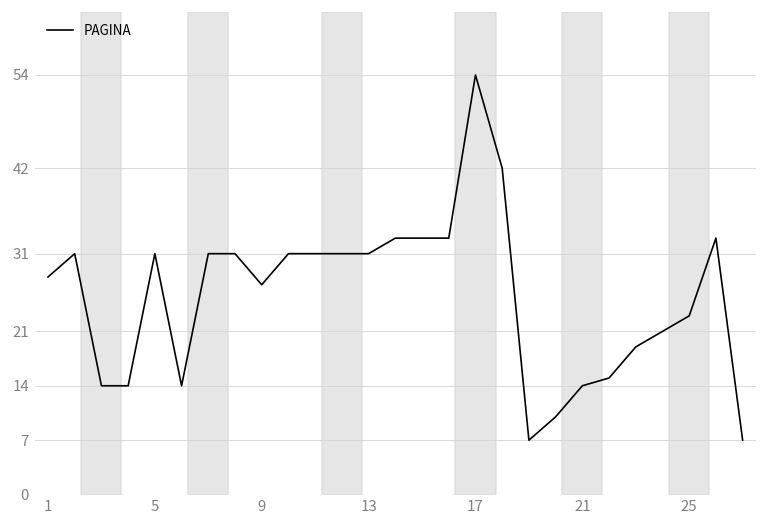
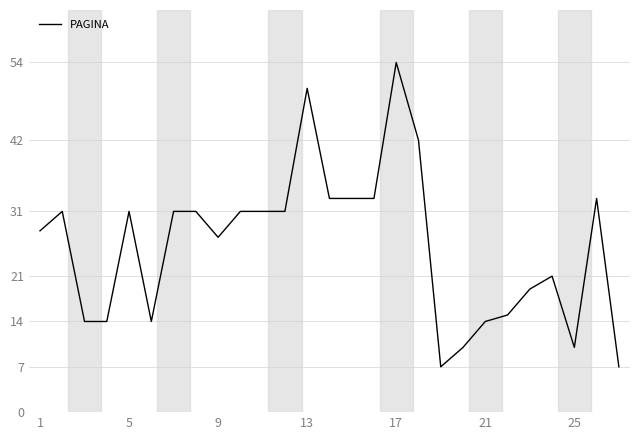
  {
    "1": 28,
    "5": 31,
    "9": 27,
-   "13": 31,
+   "13": 50,
    "17": 54,
    "21": 14,
-   "25": 23
+   "25": 10
  }
